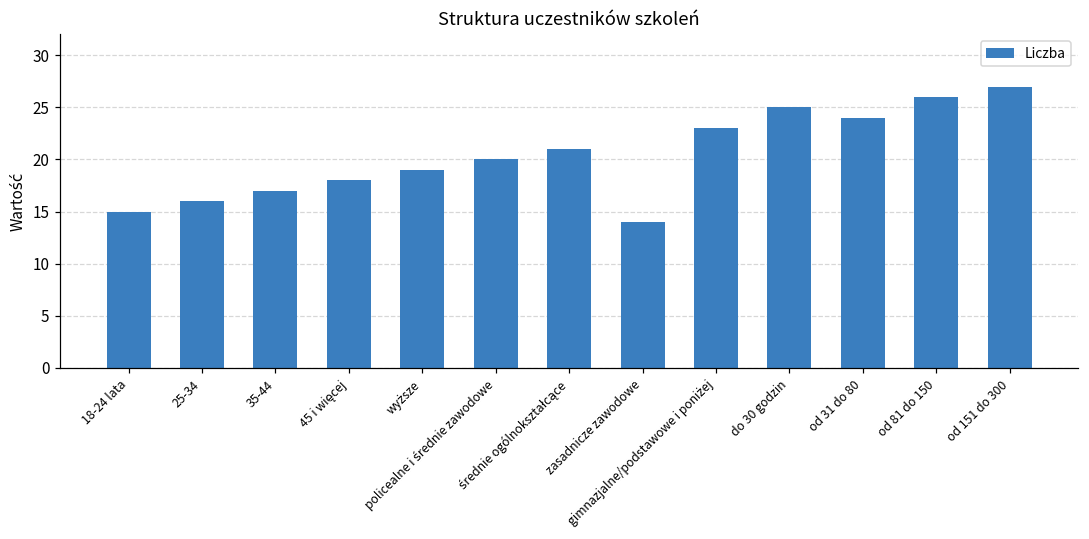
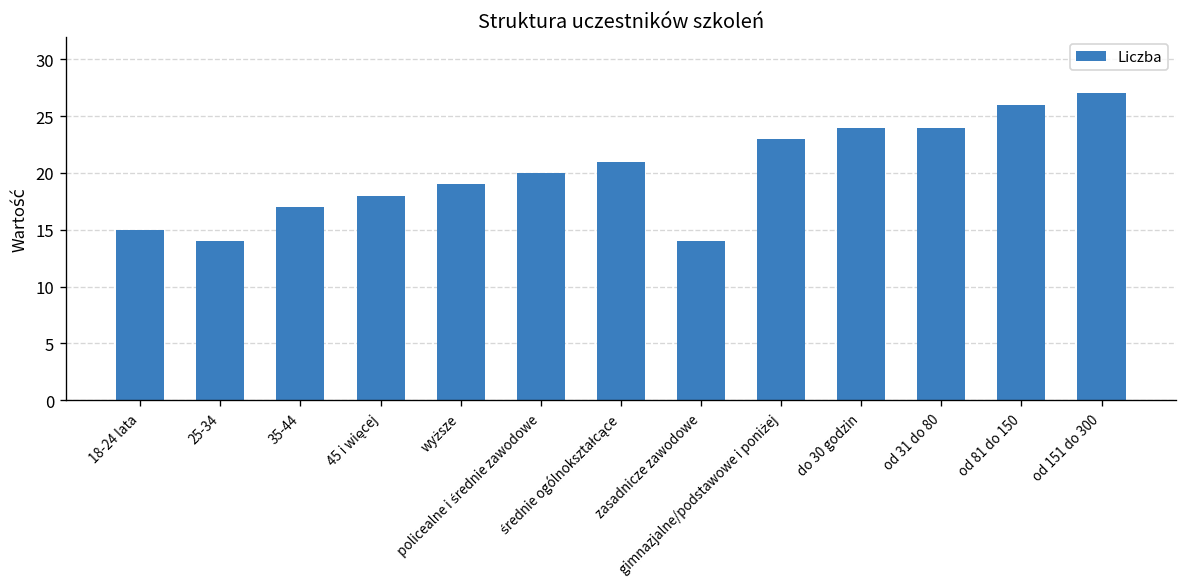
  {
    "18-24 lata": 15,
-   "25-34": 16,
+   "25-34": 14,
    "35-44": 17,
    "45 i więcej": 18,
    "wyższe": 19,
    "policealne i średnie zawodowe": 20,
    "średnie ogólnokształcące": 21,
    "zasadnicze zawodowe": 14,
    "gimnazjalne/podstawowe i poniżej": 23,
-   "do 30 godzin": 25,
+   "do 30 godzin": 24,
    "od 31 do 80": 24,
    "od 81 do 150": 26,
    "od 151 do 300": 27
  }
